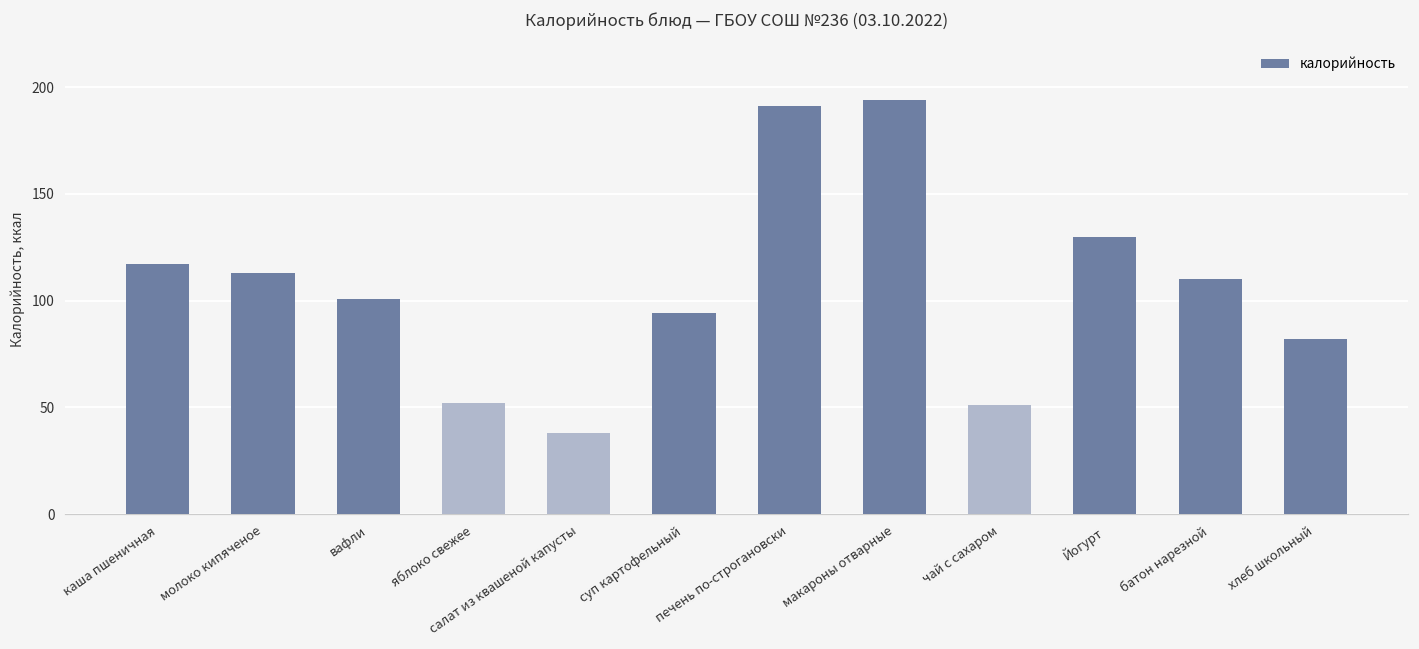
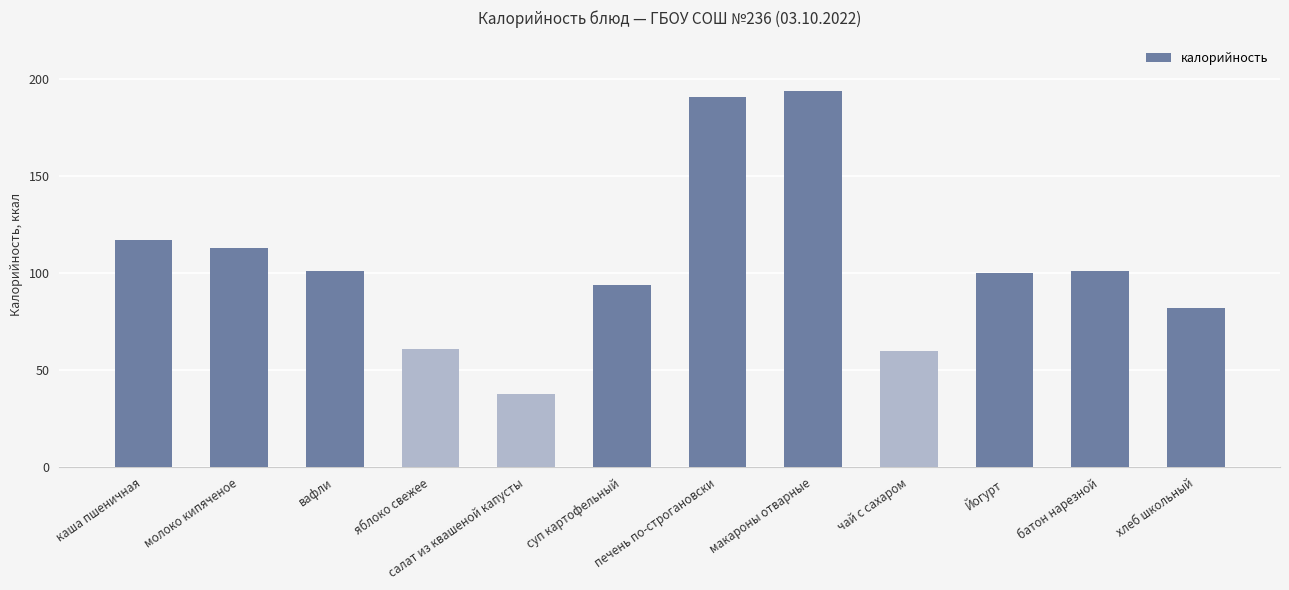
  {
    "каша пшеничная": 117,
    "молоко кипяченое": 113,
    "вафли": 101,
-   "яблоко свежее": 52,
+   "яблоко свежее": 61,
    "салат из квашеной капусты": 38,
    "суп картофельный": 94,
    "печень по-строгановски": 191,
    "макароны отварные": 194,
-   "чай с сахаром": 51,
-   "Йогурт": 130,
-   "батон нарезной": 110,
+   "чай с сахаром": 60,
+   "Йогурт": 100,
+   "батон нарезной": 101,
    "хлеб школьный": 82
  }
